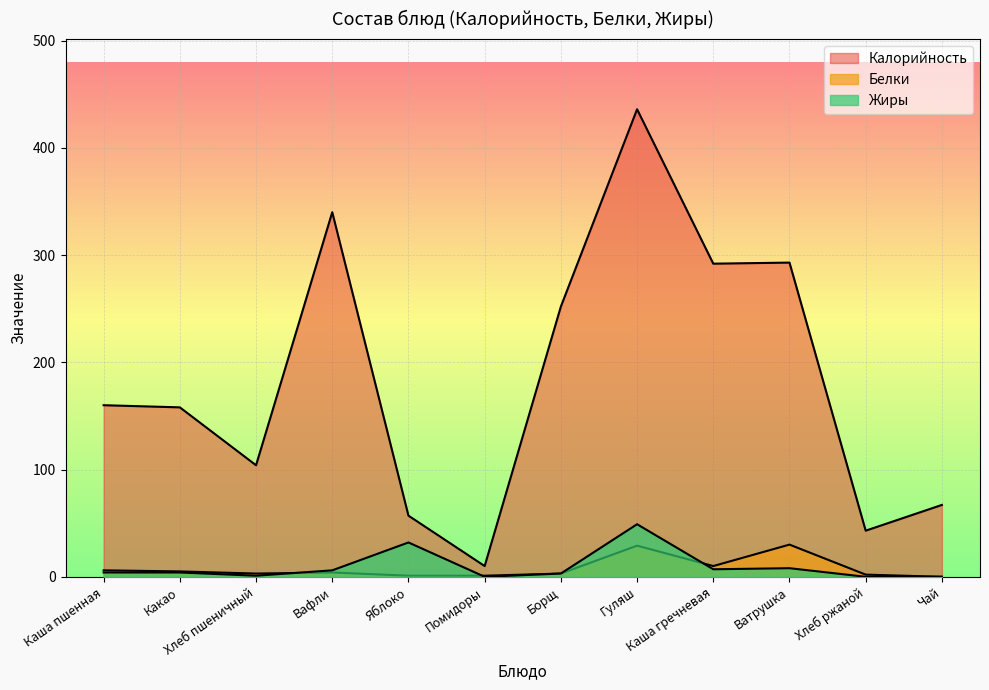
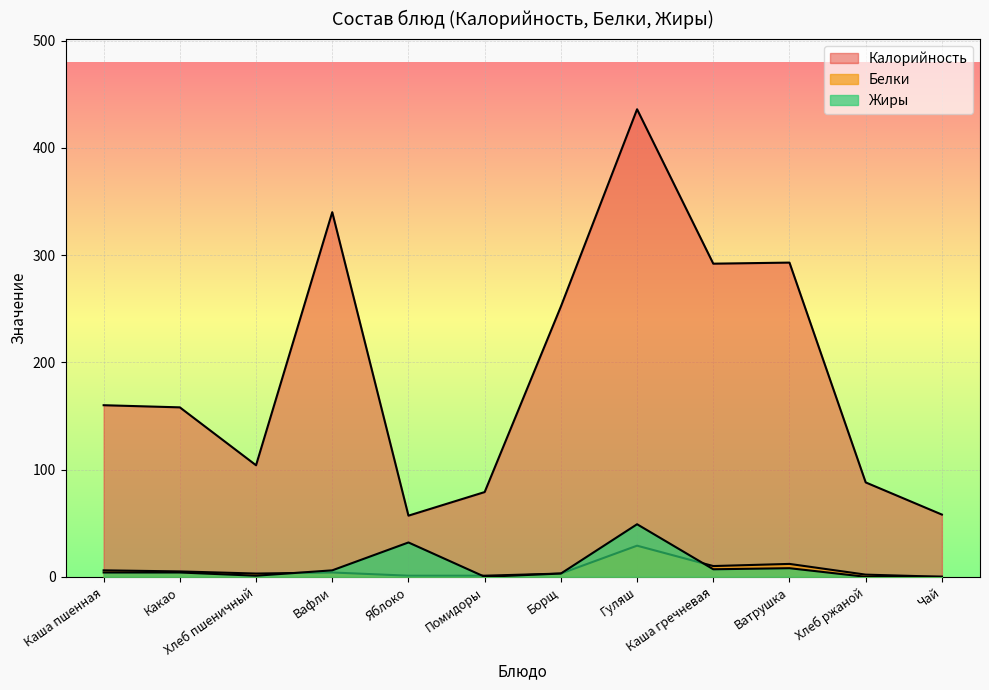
  {
    "Калорийность": {
      "Каша пшенная": 160,
      "Какао": 158,
      "Хлеб пшеничный": 104,
      "Вафли": 340,
      "Яблоко": 57,
-     "Помидоры": 10,
+     "Помидоры": 79,
      "Борщ": 252,
      "Гуляш": 436,
      "Каша гречневая": 292,
      "Ватрушка": 293,
-     "Хлеб ржаной": 43,
-     "Чай": 67
+     "Хлеб ржаной": 88,
+     "Чай": 58
    },
    "Белки": {
      "Яблоко": 1,
      "Гуляш": 29,
      "Каша гречневая": 10,
-     "Ватрушка": 30
+     "Ватрушка": 12
    },
    "Жиры": {
      "Яблоко": 32,
      "Гуляш": 49,
      "Каша гречневая": 7,
      "Ватрушка": 8
    }
  }
